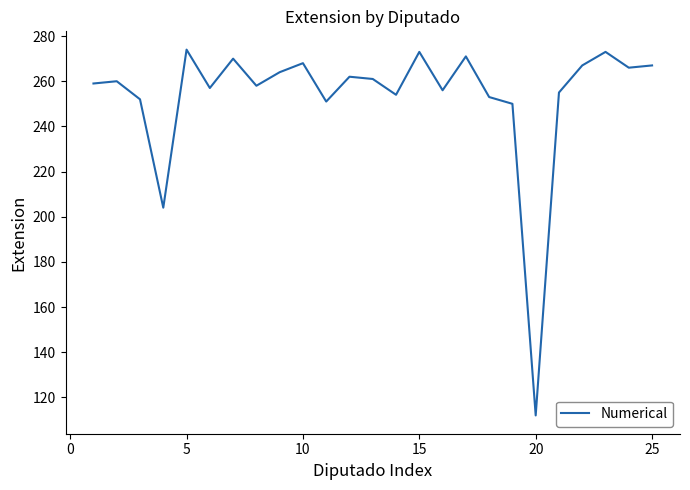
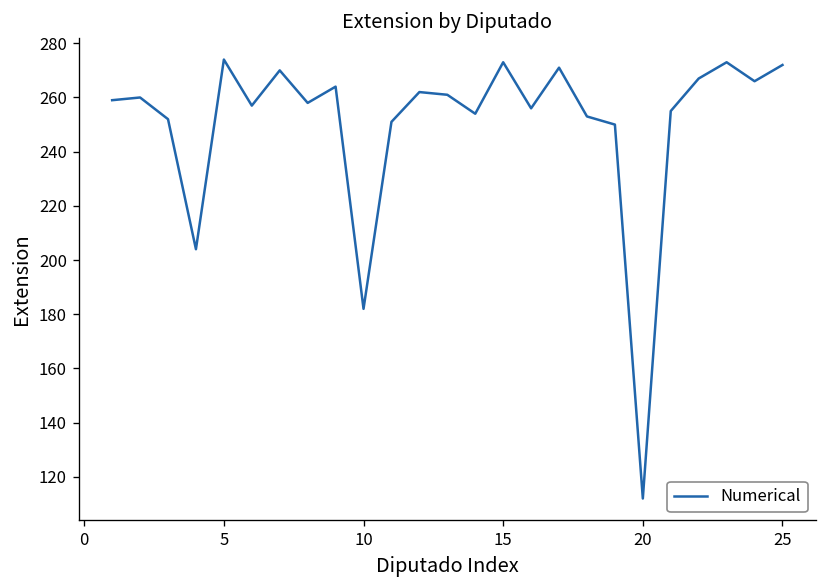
  {
    "5": 274,
-   "10": 268,
+   "10": 182,
    "15": 273,
    "20": 112,
-   "25": 267
+   "25": 272
  }
